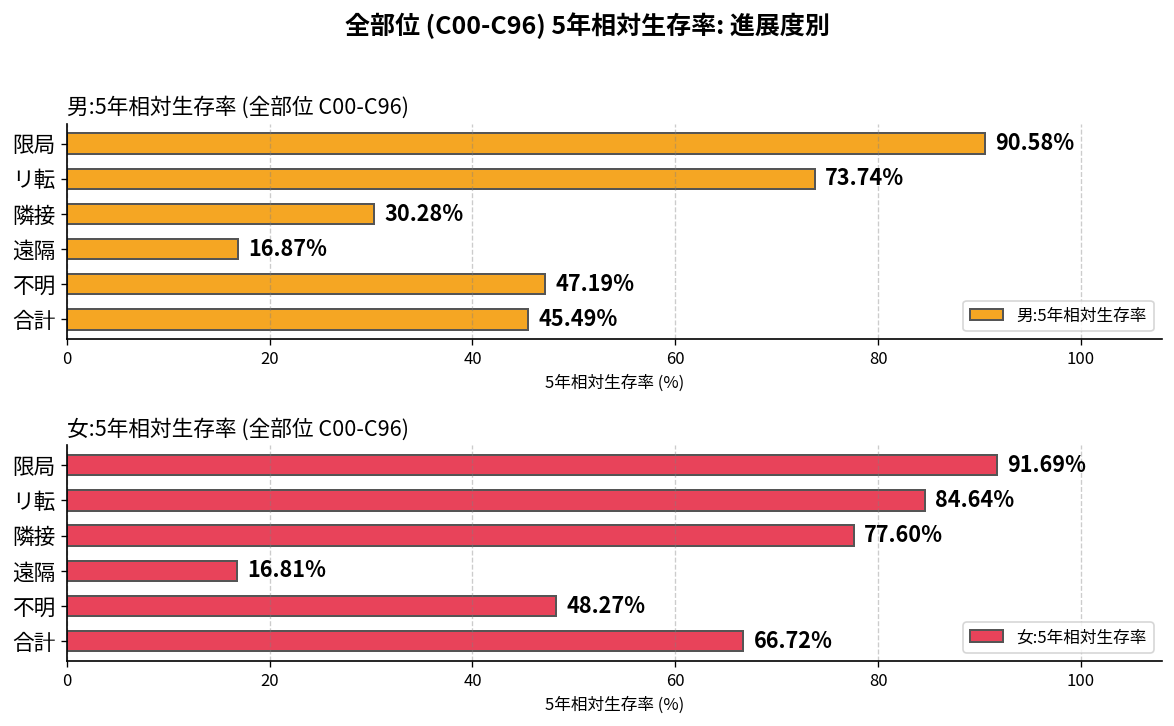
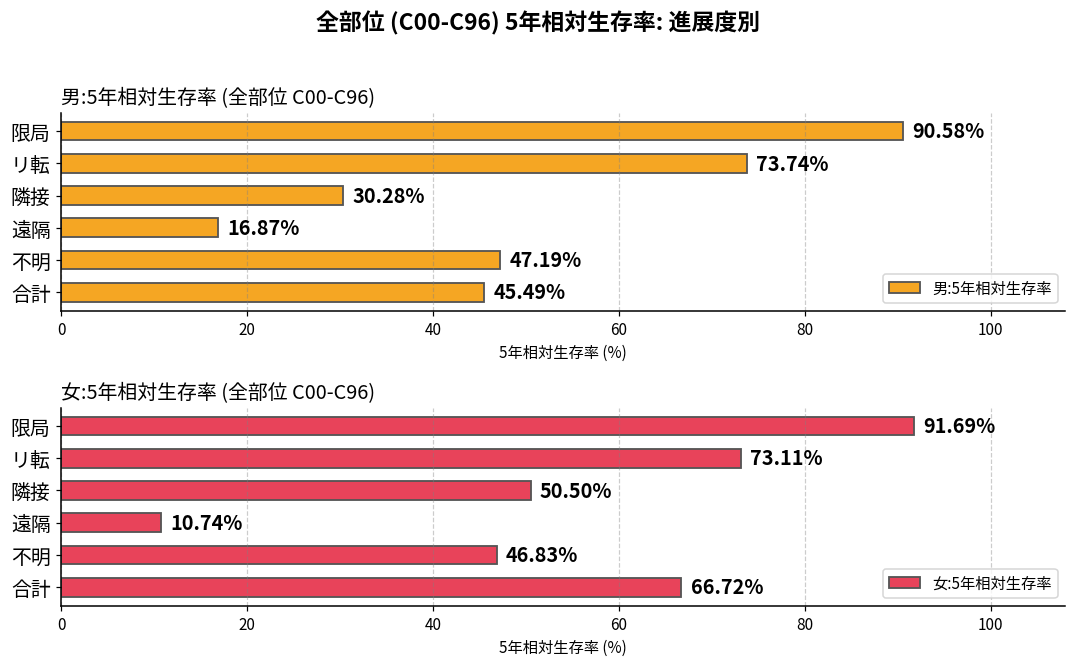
  {
    "男:5年相対生存率 (全部位 C00-C96)": {
      "限局": "90.58%",
      "リ転": "73.74%",
      "隣接": "30.28%",
      "遠隔": "16.87%",
      "不明": "47.19%",
      "合計": "45.49%"
    },
    "女:5年相対生存率 (全部位 C00-C96)": {
      "限局": "91.69%",
-     "リ転": "84.64%",
-     "隣接": "77.60%",
-     "遠隔": "16.81%",
-     "不明": "48.27%",
+     "リ転": "73.11%",
+     "隣接": "50.50%",
+     "遠隔": "10.74%",
+     "不明": "46.83%",
      "合計": "66.72%"
    }
  }
